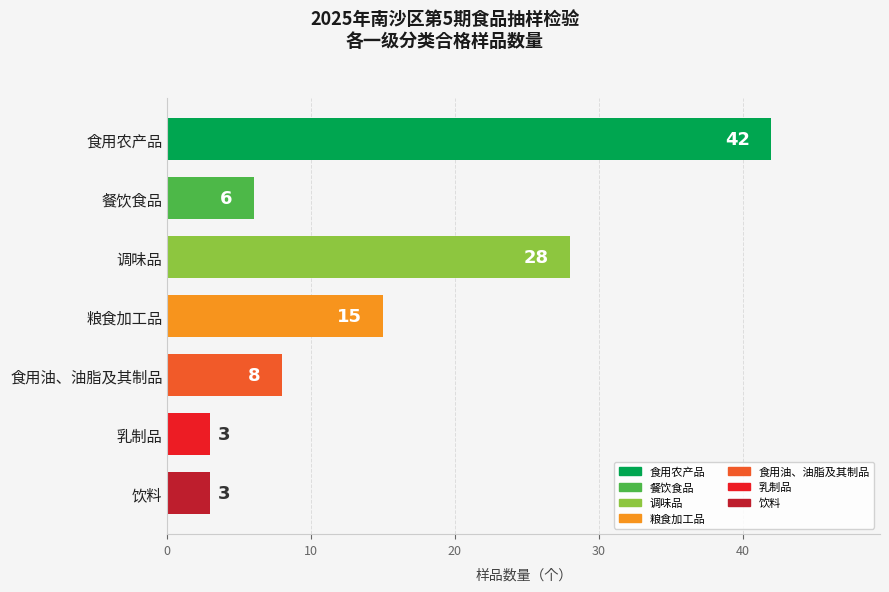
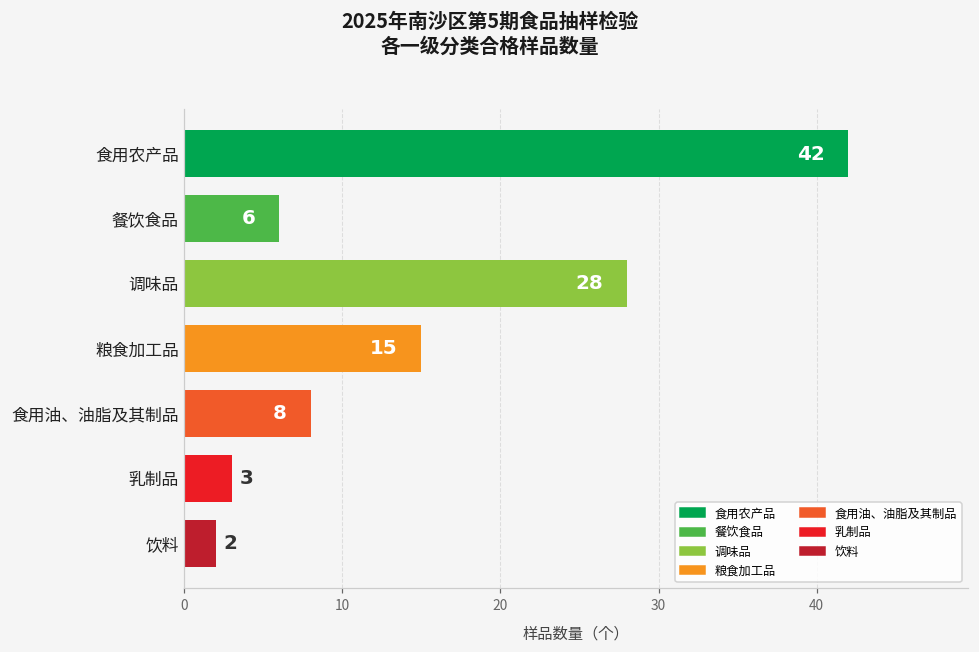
  {
    "食用农产品": 42,
    "餐饮食品": 6,
    "调味品": 28,
    "粮食加工品": 15,
    "食用油、油脂及其制品": 8,
    "乳制品": 3,
-   "饮料": 3
+   "饮料": 2
  }
